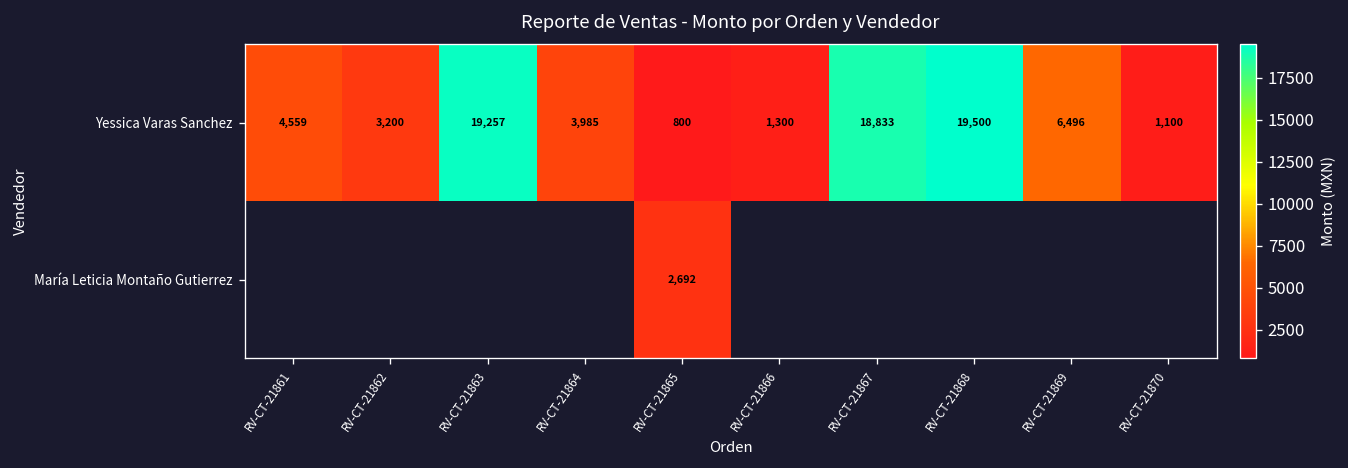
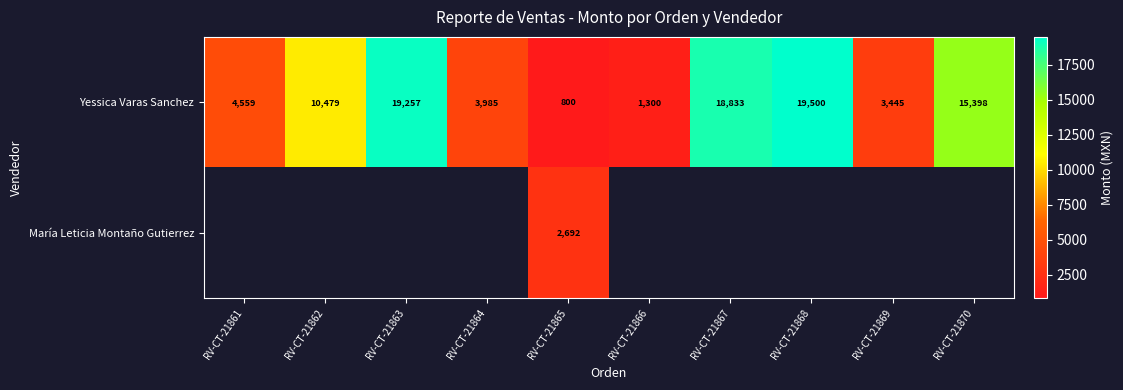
  {
    "Yessica Varas Sanchez": {
      "RV-CT-21861": "4,559",
-     "RV-CT-21862": "3,200",
+     "RV-CT-21862": "10,479",
      "RV-CT-21863": "19,257",
      "RV-CT-21864": "3,985",
      "RV-CT-21865": "800",
      "RV-CT-21866": "1,300",
      "RV-CT-21867": "18,833",
      "RV-CT-21868": "19,500",
-     "RV-CT-21869": "6,496",
-     "RV-CT-21870": "1,100"
+     "RV-CT-21869": "3,445",
+     "RV-CT-21870": "15,398"
    },
    "María Leticia Montaño Gutierrez": {
      "RV-CT-21865": "2,692"
    }
  }
